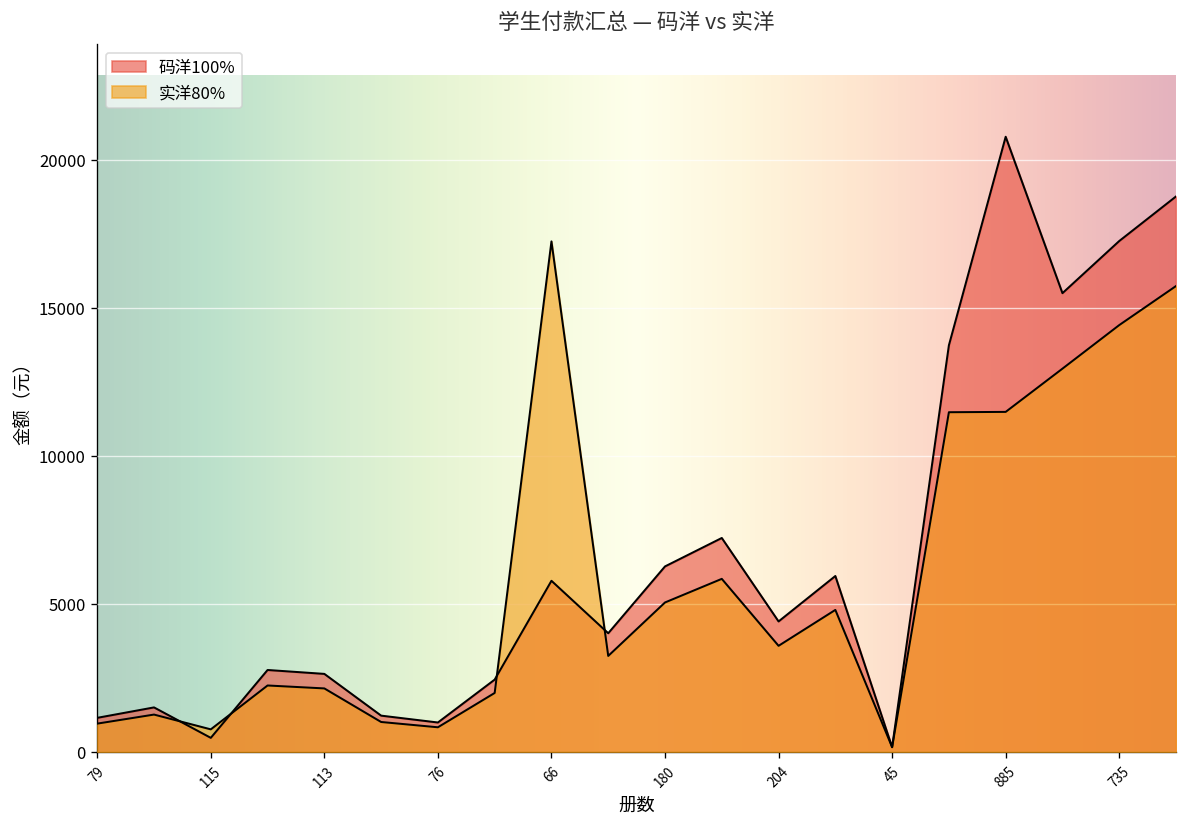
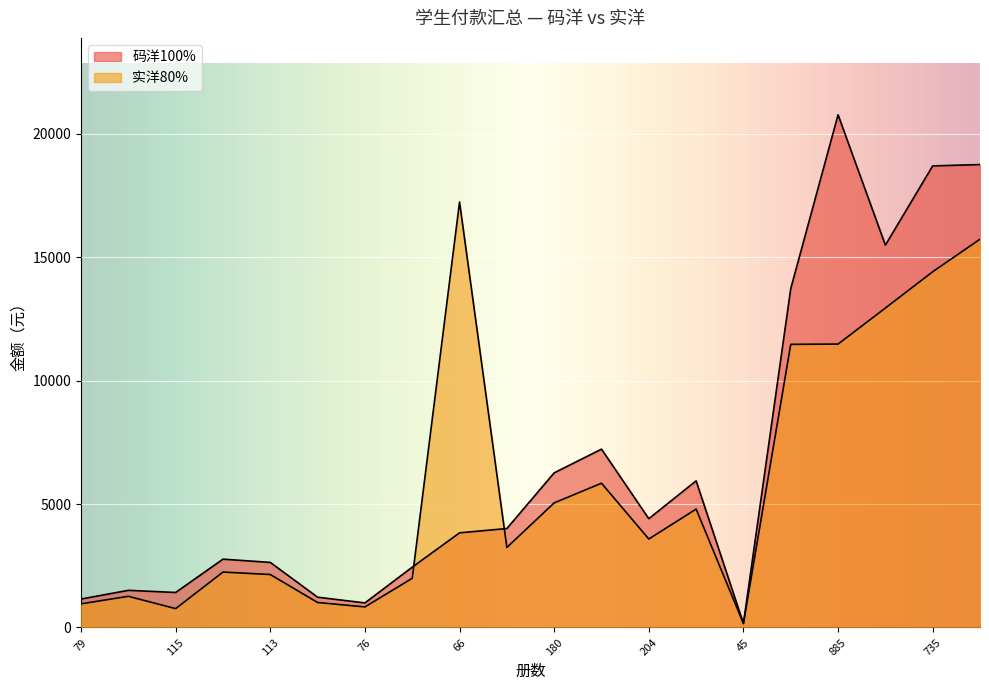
  {
    "码洋100%": {
      "79": 1200,
-     "115": 500,
+     "115": 1400,
      "113": 2600,
      "76": 1000,
-     "66": 5800,
+     "66": 3800,
      "180": 6300,
      "204": 4400,
      "885": 20800,
-     "735": 17200
+     "735": 18700
    },
    "实洋80%": {
      "79": 1000,
      "115": 800,
      "113": 2100,
      "76": 800,
      "66": 17200,
      "180": 5000,
      "204": 3600,
      "885": 11500,
      "735": 14400
    }
  }
